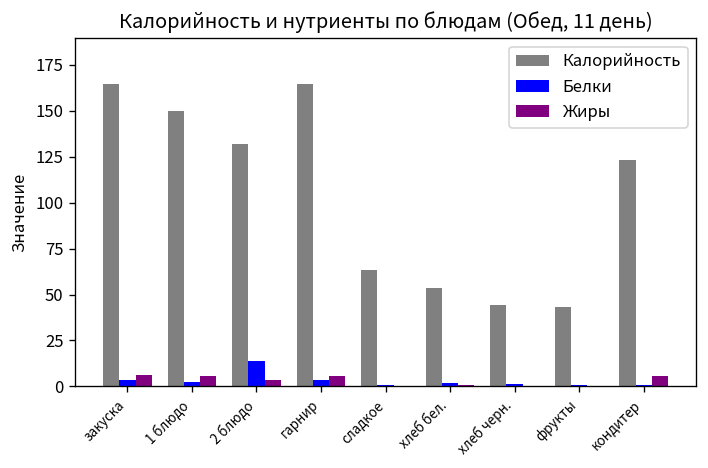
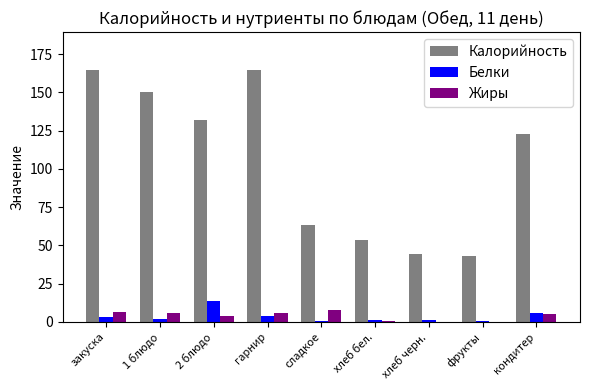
  {
    "Калорийность": {
      "закуска": 165,
      "1 блюдо": 150,
      "2 блюдо": 132,
      "гарнир": 165,
      "сладкое": 64,
      "хлеб бел.": 54,
      "хлеб черн.": 44,
      "фрукты": 43,
      "кондитер": 123
    },
    "Белки": {
      "закуска": 3,
      "1 блюдо": 2,
      "2 блюдо": 14,
      "гарнир": 4,
-     "кондитер": 1
+     "кондитер": 6
    },
    "Жиры": {
      "закуска": 6,
      "1 блюдо": 6,
      "2 блюдо": 4,
      "гарнир": 6,
-     "сладкое": 0,
+     "сладкое": 8,
      "кондитер": 5
    }
  }
